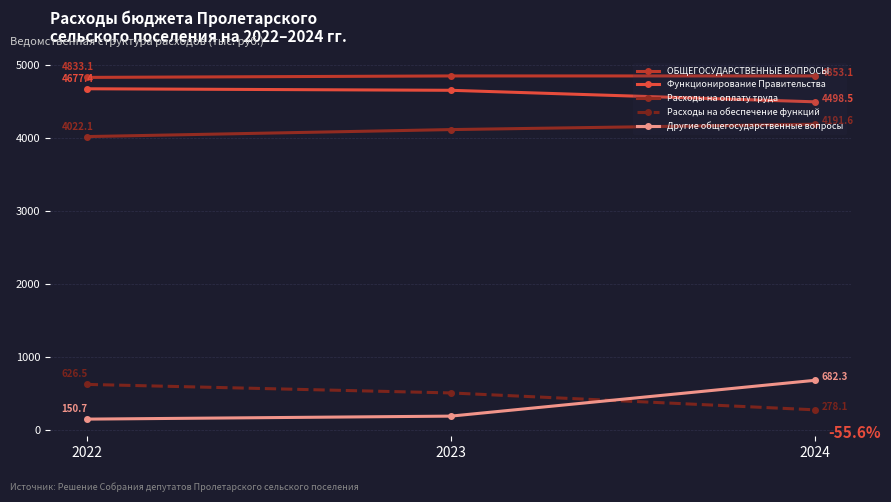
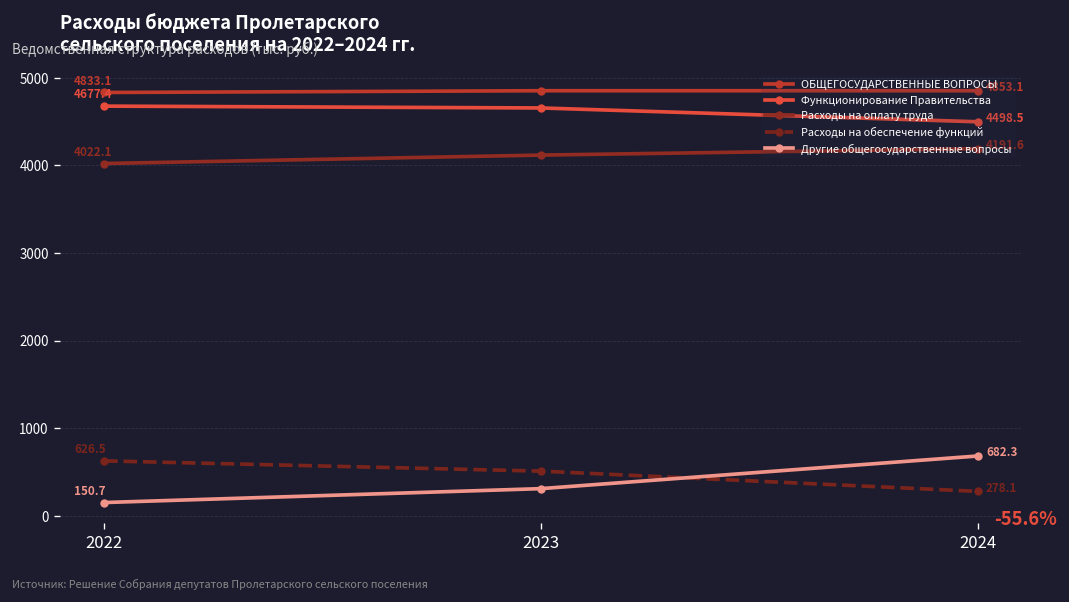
  {
    "Другие общегосударственные вопросы": {
-     "2023": 200
+     "2023": 300
    }
  }
